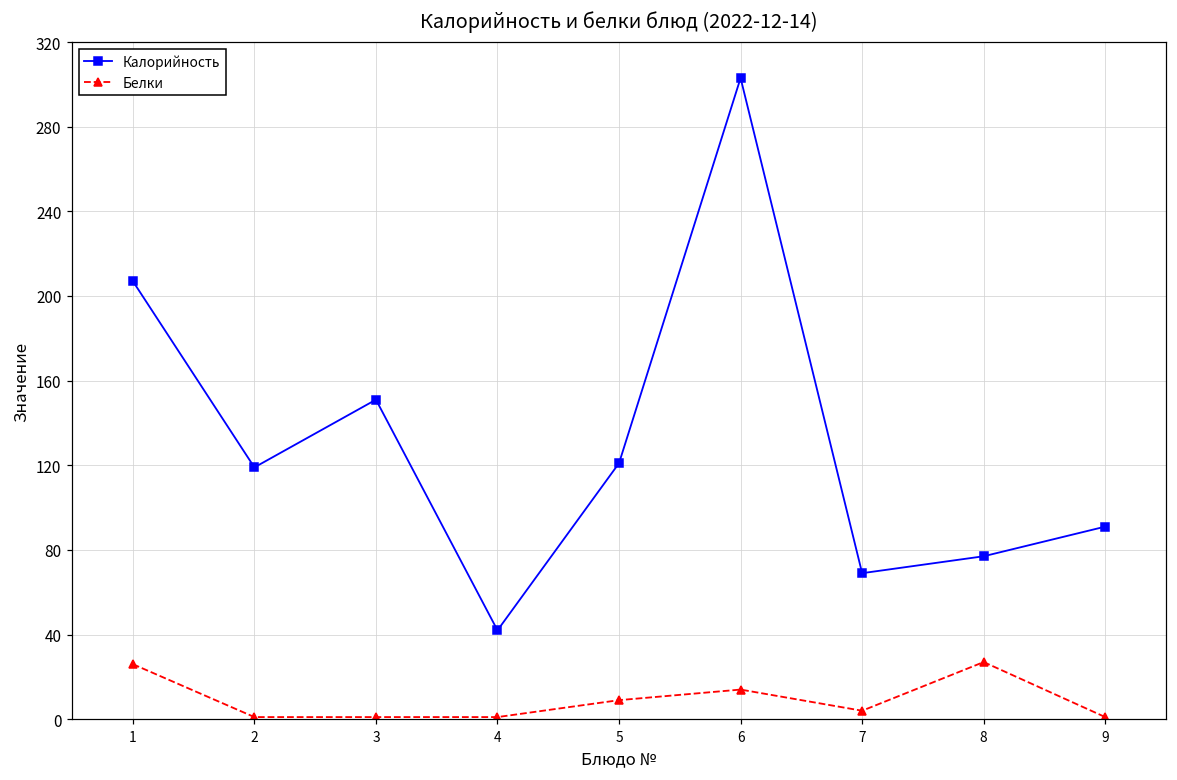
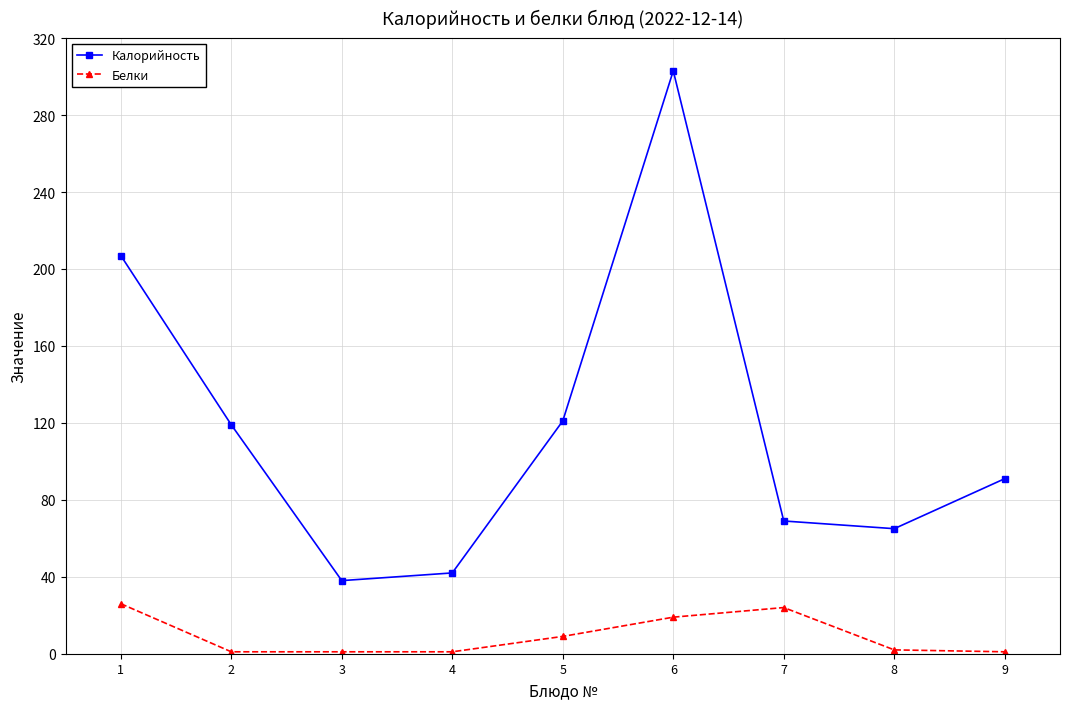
  {
    "Калорийность": {
      "1": 207,
      "2": 119,
-     "3": 151,
+     "3": 38,
      "4": 42,
      "5": 121,
      "6": 303,
      "7": 69,
-     "8": 77,
+     "8": 65,
      "9": 91
    },
    "Белки": {
      "1": 26,
      "2": 1,
      "3": 1,
      "4": 1,
      "5": 9,
-     "6": 14,
-     "7": 4,
-     "8": 27,
+     "6": 19,
+     "7": 24,
+     "8": 2,
      "9": 1
    }
  }
